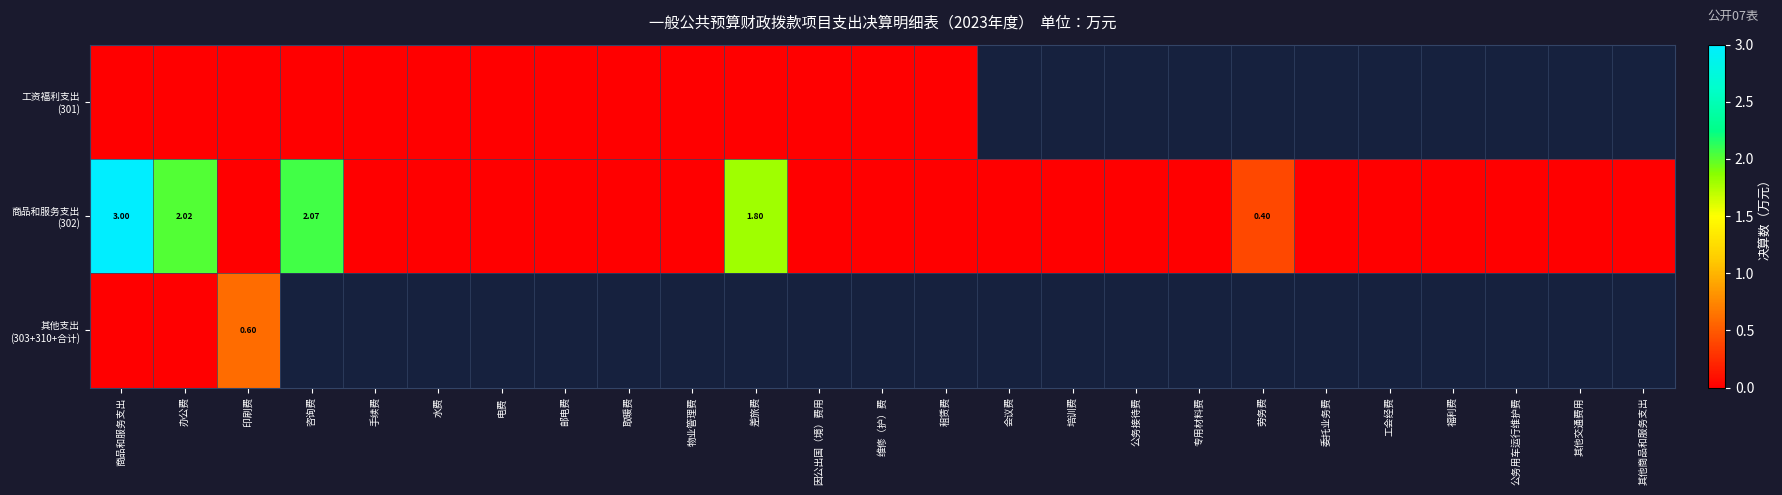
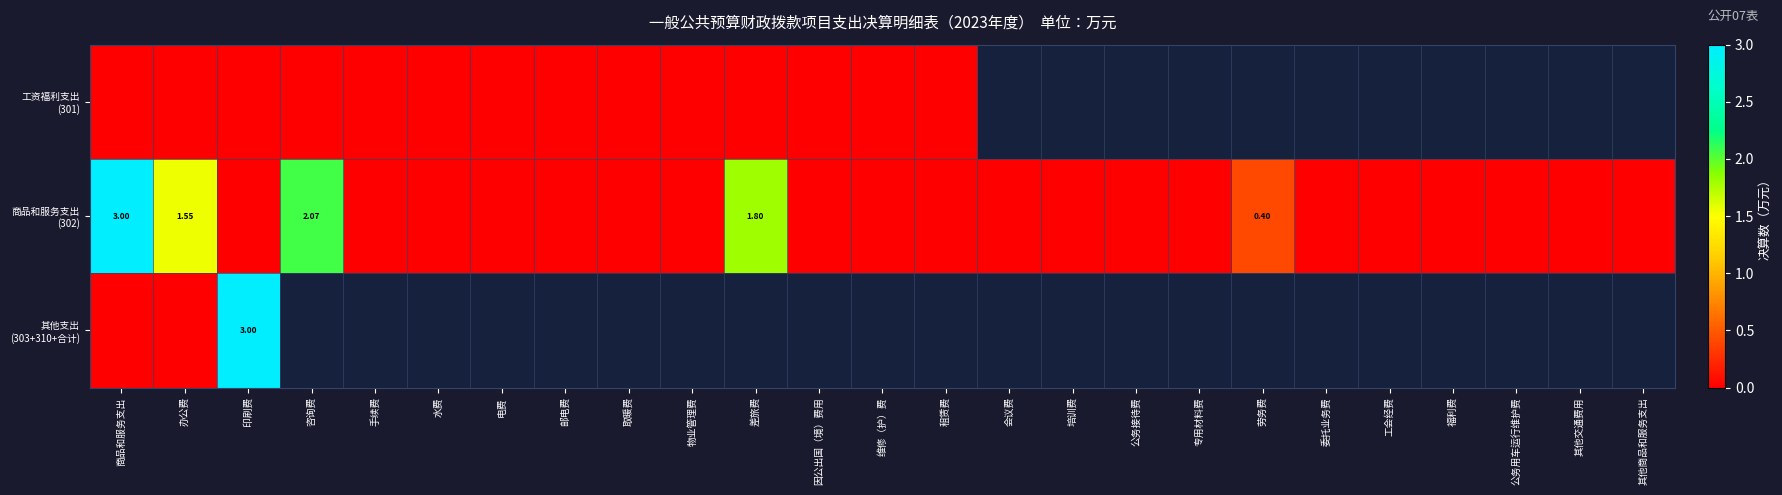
  {
    "商品和服务支出 (302)": {
      "商品和服务支出": 3.00,
-     "办公费": 2.02,
+     "办公费": 1.55,
      "咨询费": 2.07,
      "差旅费": 1.80,
      "劳务费": 0.40
    },
    "其他支出 (303+310+合计)": {
-     "印刷费": 0.60
+     "印刷费": 3.00
    }
  }
